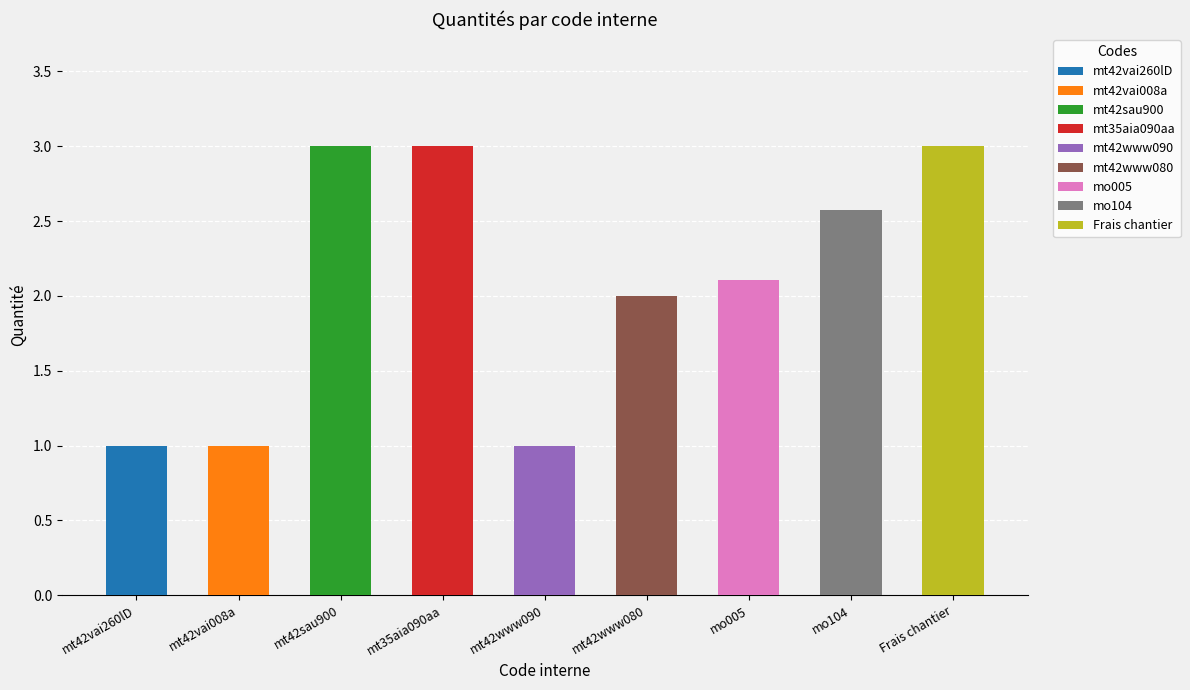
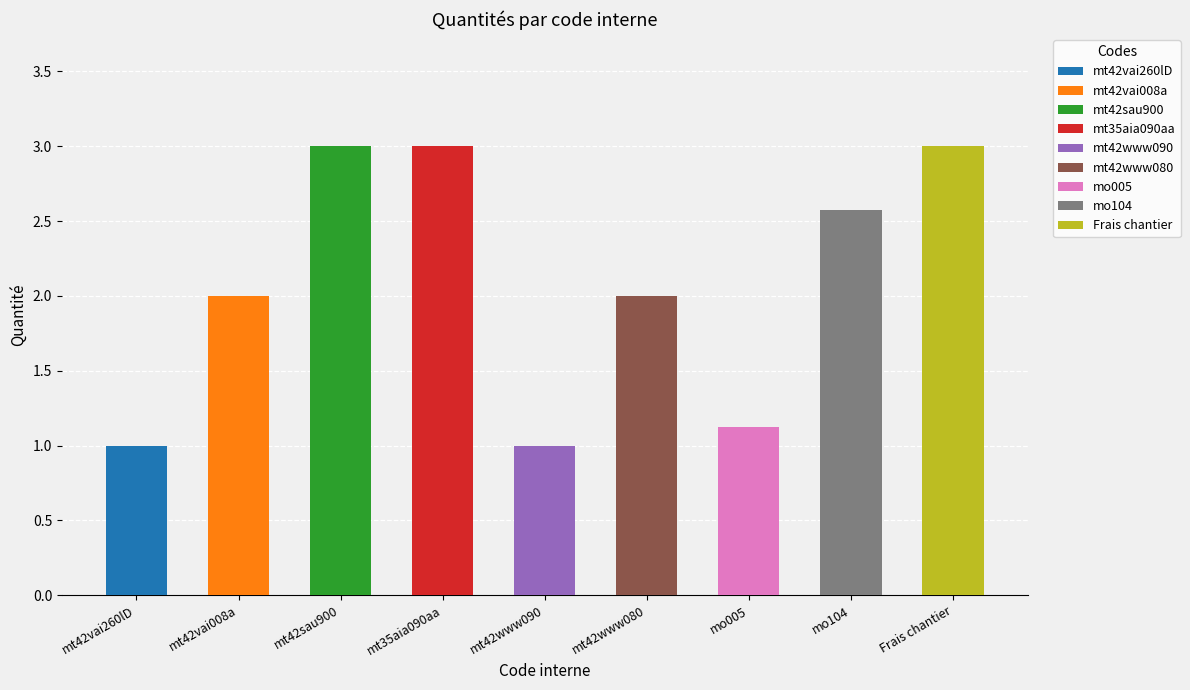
  {
    "mt42vai260lD": 1.00,
-   "mt42vai008a": 1,
+   "mt42vai008a": 2,
    "mt42sau900": 3.00,
    "mt35aia090aa": 3.00,
    "mt42www090": 1.00,
    "mt42www080": 2.00,
-   "mo005": 2.11,
+   "mo005": 1.13,
    "mo104": 2.58,
    "Frais chantier": 3.00
  }
